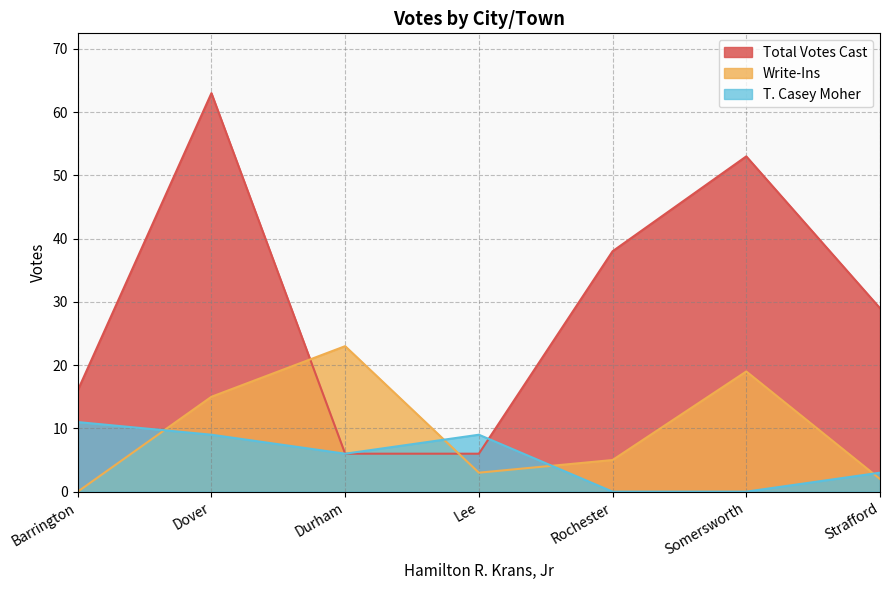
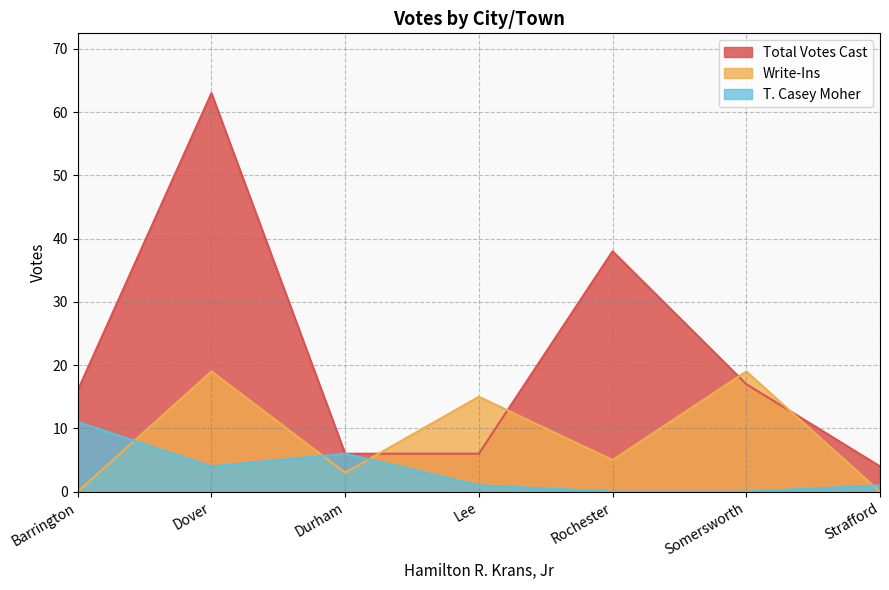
  {
    "Total Votes Cast": {
      "Barrington": 16,
      "Dover": 63,
      "Lee": 6,
      "Rochester": 38,
-     "Somersworth": 53,
-     "Strafford": 29
+     "Somersworth": 17,
+     "Strafford": 4
    },
    "Write-Ins": {
      "Barrington": 0,
-     "Dover": 15,
-     "Durham": 23,
-     "Lee": 3,
+     "Dover": 19,
+     "Durham": 3,
+     "Lee": 15,
      "Rochester": 5,
      "Somersworth": 19,
-     "Strafford": 2
+     "Strafford": 0
    },
    "T. Casey Moher": {
      "Barrington": 11,
-     "Dover": 9,
-     "Lee": 9,
+     "Dover": 4,
+     "Lee": 1,
      "Rochester": 0,
      "Somersworth": 0,
-     "Strafford": 3
+     "Strafford": 1
    }
  }
